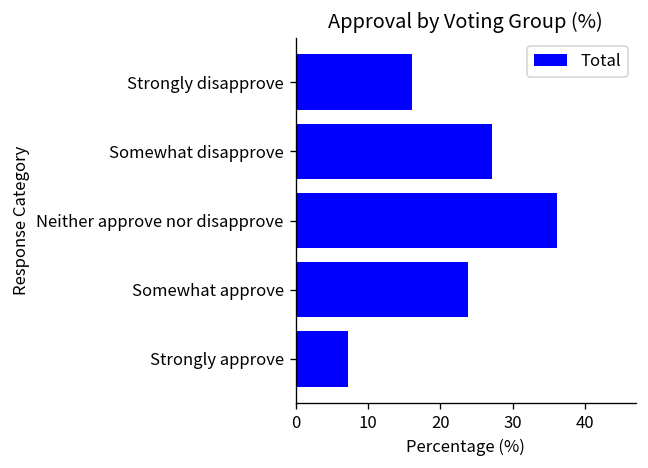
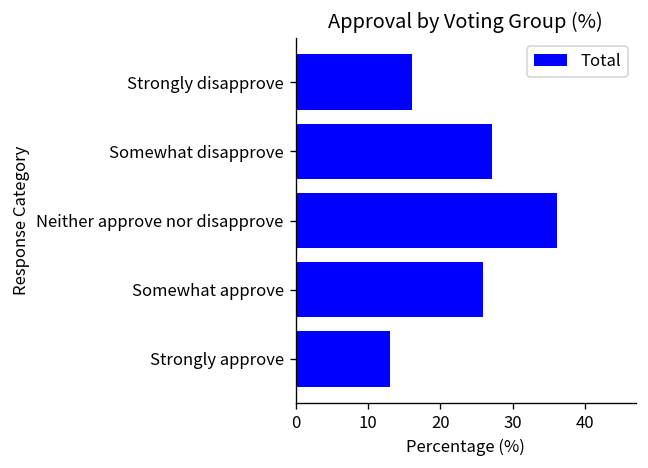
  {
    "Strongly disapprove": 16,
    "Somewhat disapprove": 27,
    "Neither approve nor disapprove": 36,
-   "Somewhat approve": 24,
-   "Strongly approve": 7
+   "Somewhat approve": 26,
+   "Strongly approve": 13
  }
